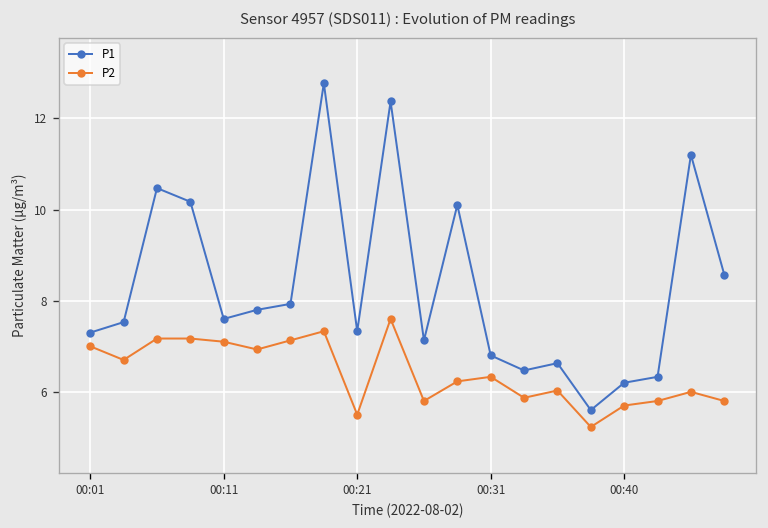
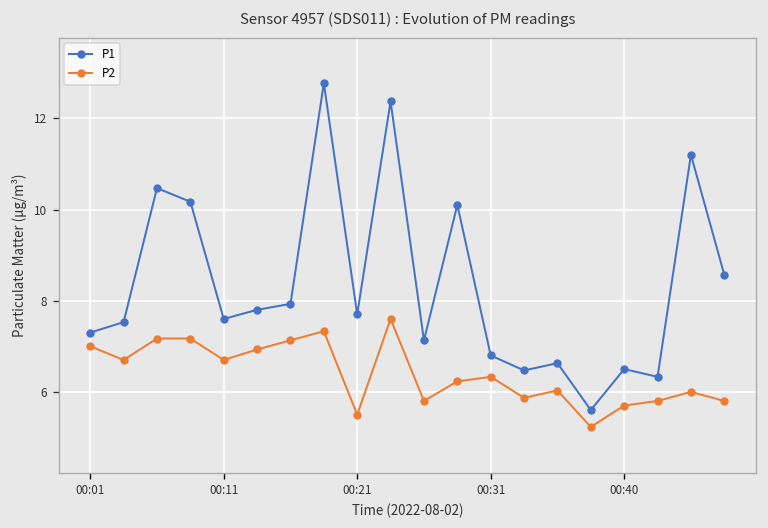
  {
    "P1": {
      "00:01": 7.3,
      "00:11": 7.6,
-     "00:21": 7.3,
+     "00:21": 7.7,
      "00:31": 6.8,
-     "00:40": 6.2
+     "00:40": 6.5
    },
    "P2": {
      "00:01": 7.0,
-     "00:11": 7.1,
+     "00:11": 6.7,
      "00:21": 5.5,
      "00:31": 6.3,
      "00:40": 5.7
    }
  }
